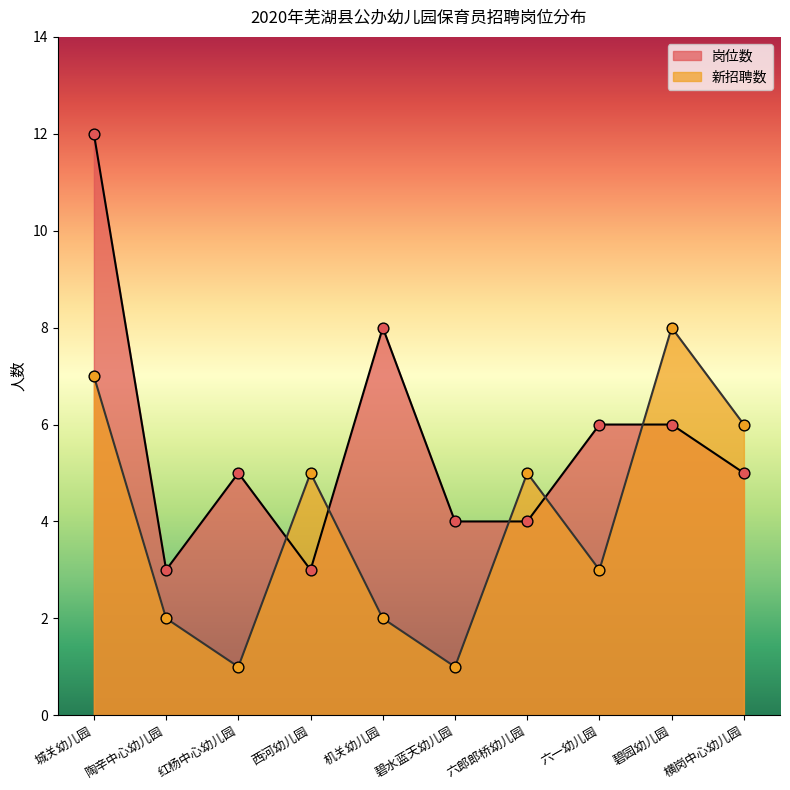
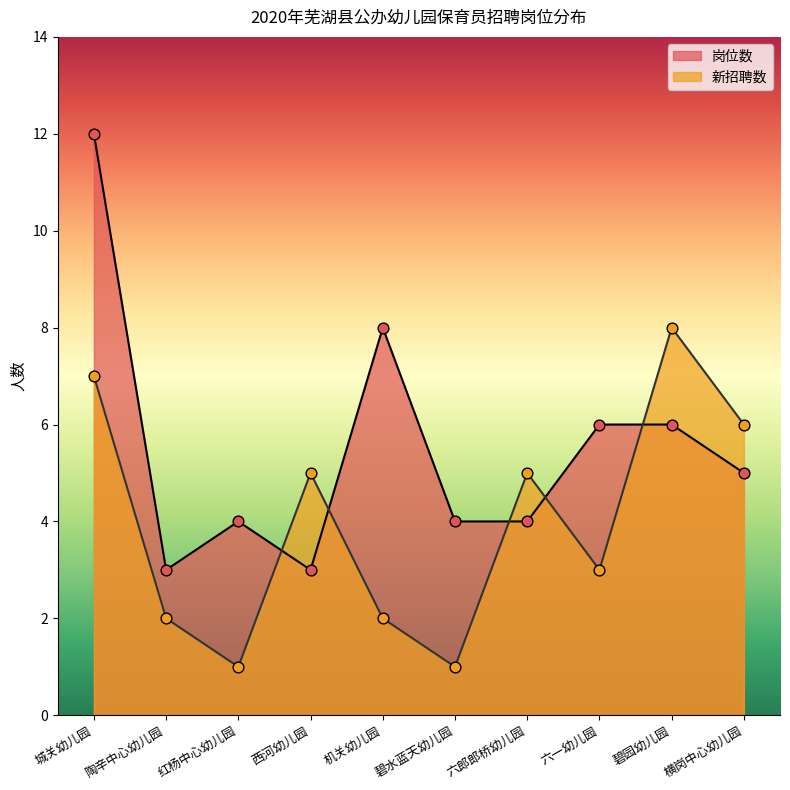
  {
    "岗位数": {
      "城关幼儿园": 12,
      "陶辛中心幼儿园": 3,
-     "红杨中心幼儿园": 5,
+     "红杨中心幼儿园": 4,
      "西河幼儿园": 3,
      "机关幼儿园": 8,
      "碧水蓝天幼儿园": 4,
      "六郎郎桥幼儿园": 4,
      "六一幼儿园": 6,
      "碧园幼儿园": 6,
      "横岗中心幼儿园": 5
    },
    "新招聘数": {
      "城关幼儿园": 7,
      "陶辛中心幼儿园": 2,
      "红杨中心幼儿园": 1,
      "西河幼儿园": 5,
      "机关幼儿园": 2,
      "碧水蓝天幼儿园": 1,
      "六郎郎桥幼儿园": 5,
      "六一幼儿园": 3,
      "碧园幼儿园": 8,
      "横岗中心幼儿园": 6
    }
  }
